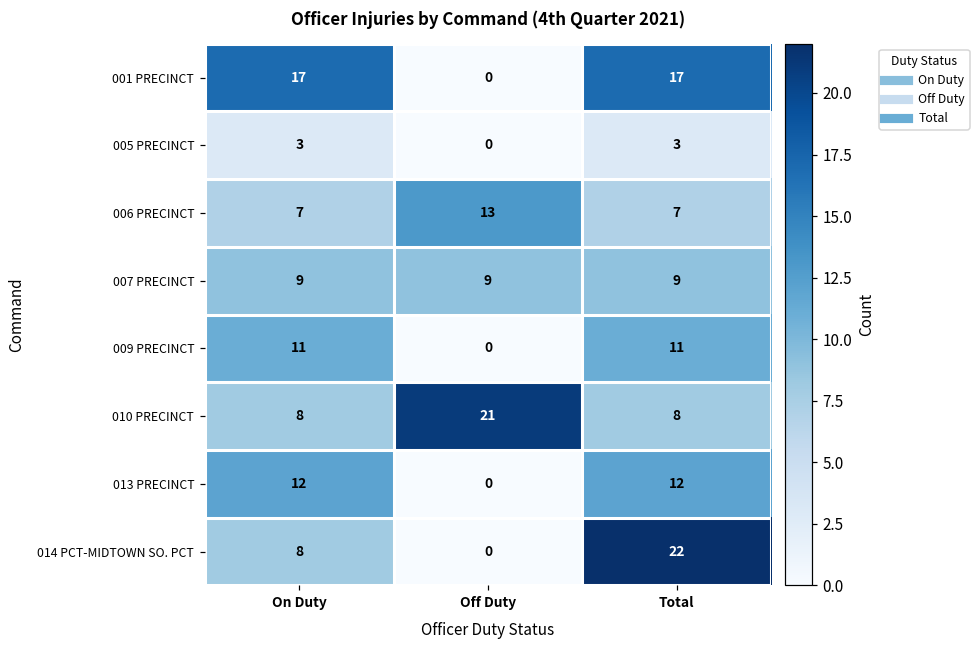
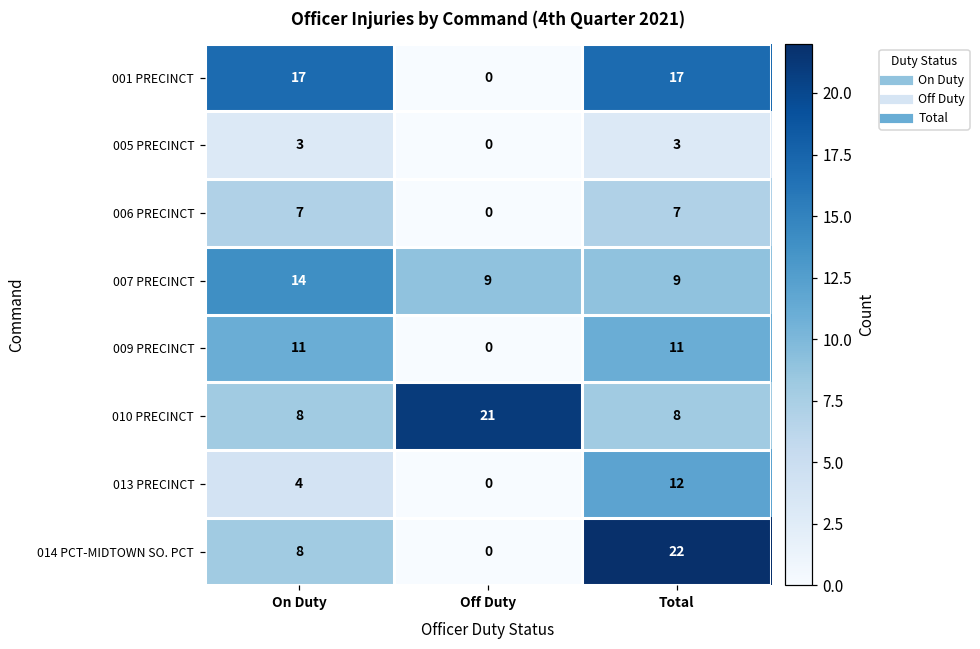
  {
    "001 PRECINCT": {
      "On Duty": 17,
      "Off Duty": 0,
      "Total": 17
    },
    "005 PRECINCT": {
      "On Duty": 3,
      "Off Duty": 0,
      "Total": 3
    },
    "006 PRECINCT": {
      "On Duty": 7,
-     "Off Duty": 13,
+     "Off Duty": 0,
      "Total": 7
    },
    "007 PRECINCT": {
-     "On Duty": 9,
+     "On Duty": 14,
      "Off Duty": 9,
      "Total": 9
    },
    "009 PRECINCT": {
      "On Duty": 11,
      "Off Duty": 0,
      "Total": 11
    },
    "010 PRECINCT": {
      "On Duty": 8,
      "Off Duty": 21,
      "Total": 8
    },
    "013 PRECINCT": {
-     "On Duty": 12,
+     "On Duty": 4,
      "Off Duty": 0,
      "Total": 12
    },
    "014 PCT-MIDTOWN SO. PCT": {
      "On Duty": 8,
      "Off Duty": 0,
      "Total": 22
    }
  }
